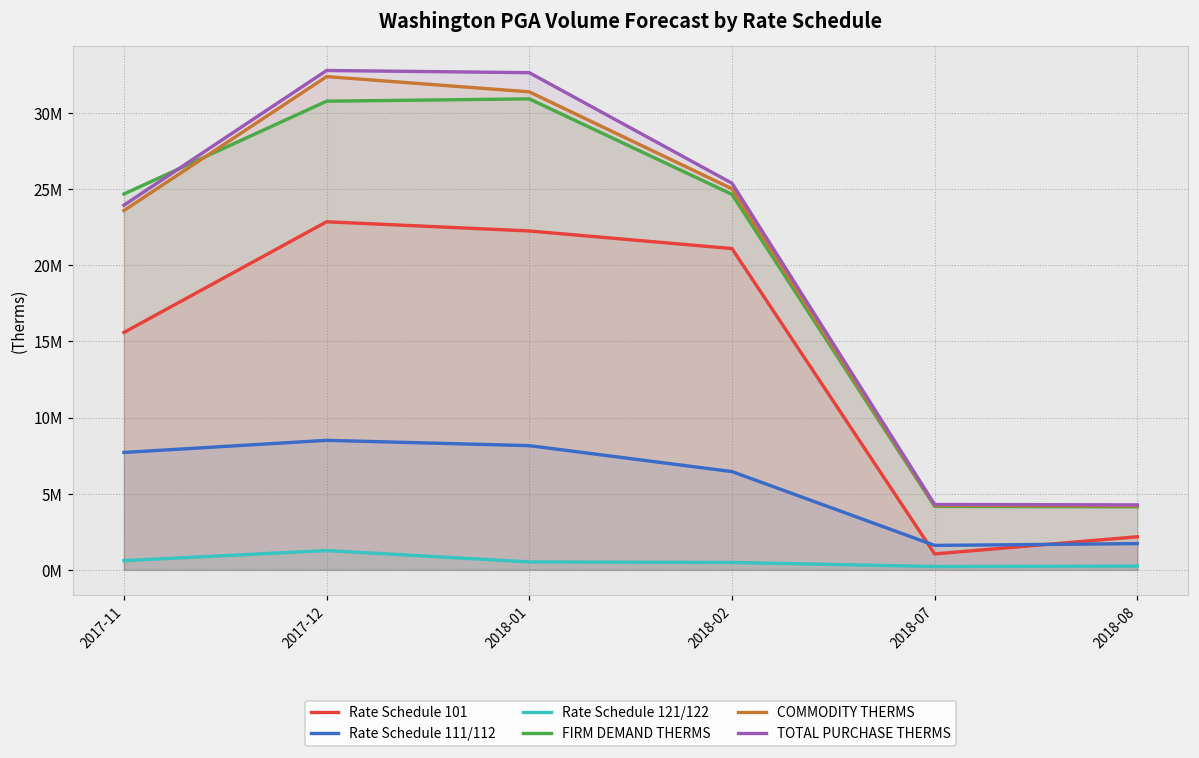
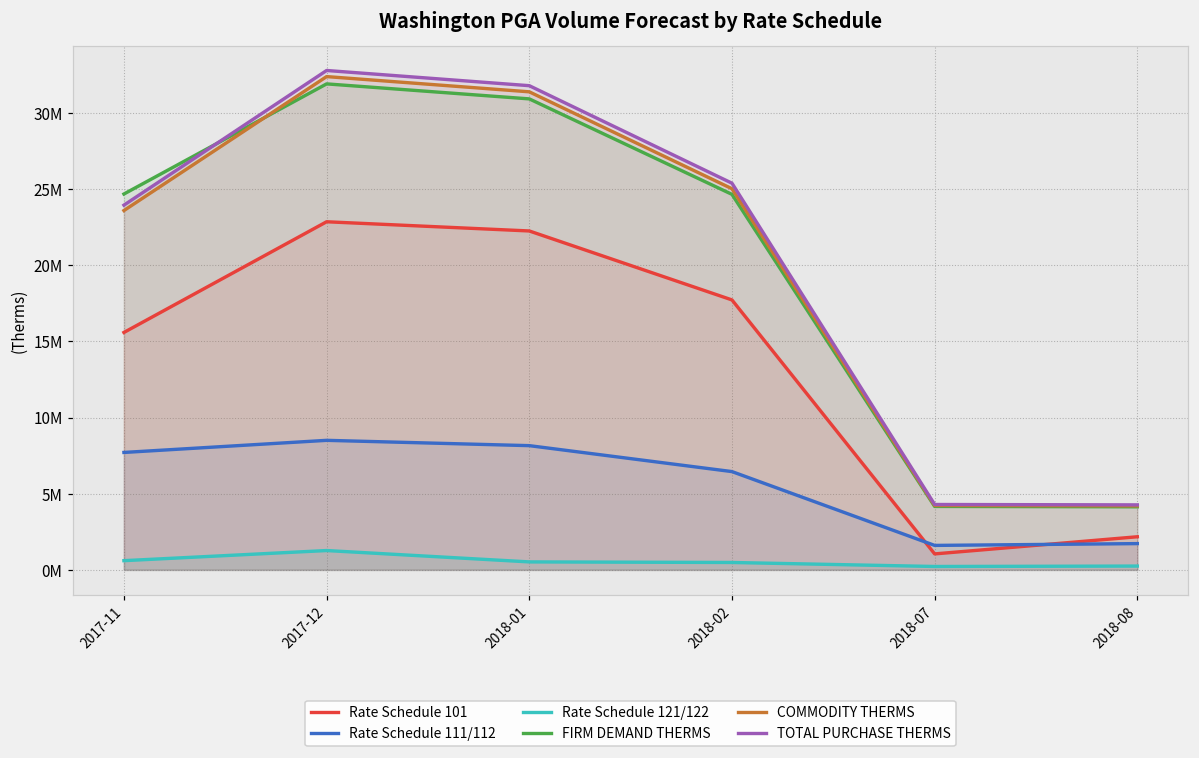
  {
    "Rate Schedule 101": {
      "2017-11": 15600000,
      "2017-12": 22900000,
      "2018-01": 22300000,
-     "2018-02": 21100000,
+     "2018-02": 17700000,
      "2018-07": 1000000,
      "2018-08": 2200000
    },
    "Rate Schedule 111/112": {
      "2017-11": 7700000,
      "2017-12": 8500000,
      "2018-01": 8200000,
      "2018-02": 6500000,
      "2018-07": 1600000,
      "2018-08": 1700000
    },
    "Rate Schedule 121/122": {
      "2017-11": 600000,
      "2017-12": 1300000,
      "2018-01": 500000,
      "2018-02": 500000,
      "2018-07": 200000,
      "2018-08": 200000
    },
    "FIRM DEMAND THERMS": {
      "2017-11": 24700000,
-     "2017-12": 30800000,
+     "2017-12": 31900000,
      "2018-01": 30900000,
      "2018-02": 24700000
    },
    "COMMODITY THERMS": {
      "2017-11": 23600000,
      "2017-12": 32400000,
      "2018-01": 31400000,
      "2018-02": 25000000
    },
    "TOTAL PURCHASE THERMS": {
      "2017-11": 24000000,
      "2017-12": 32800000,
-     "2018-01": 32700000,
+     "2018-01": 31800000,
      "2018-02": 25400000
    }
  }
